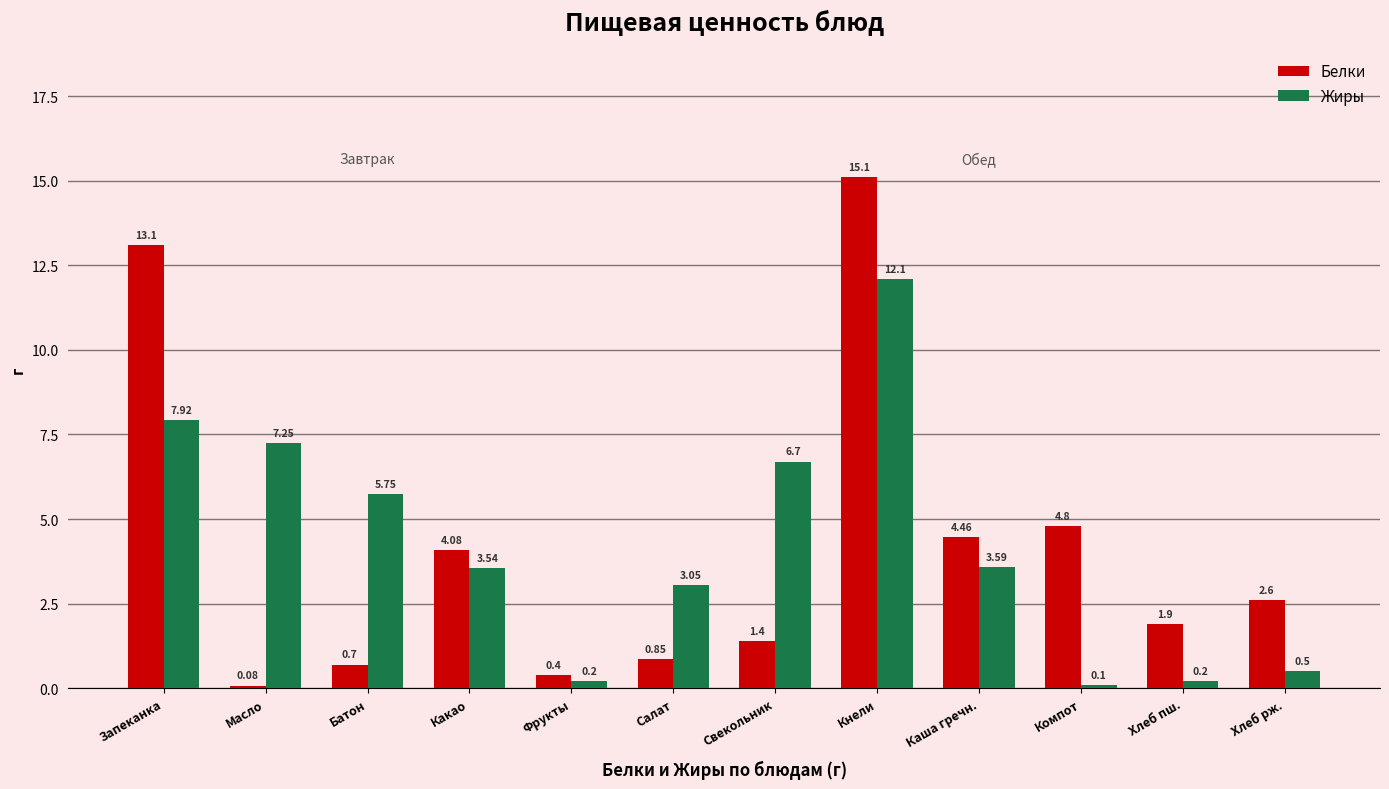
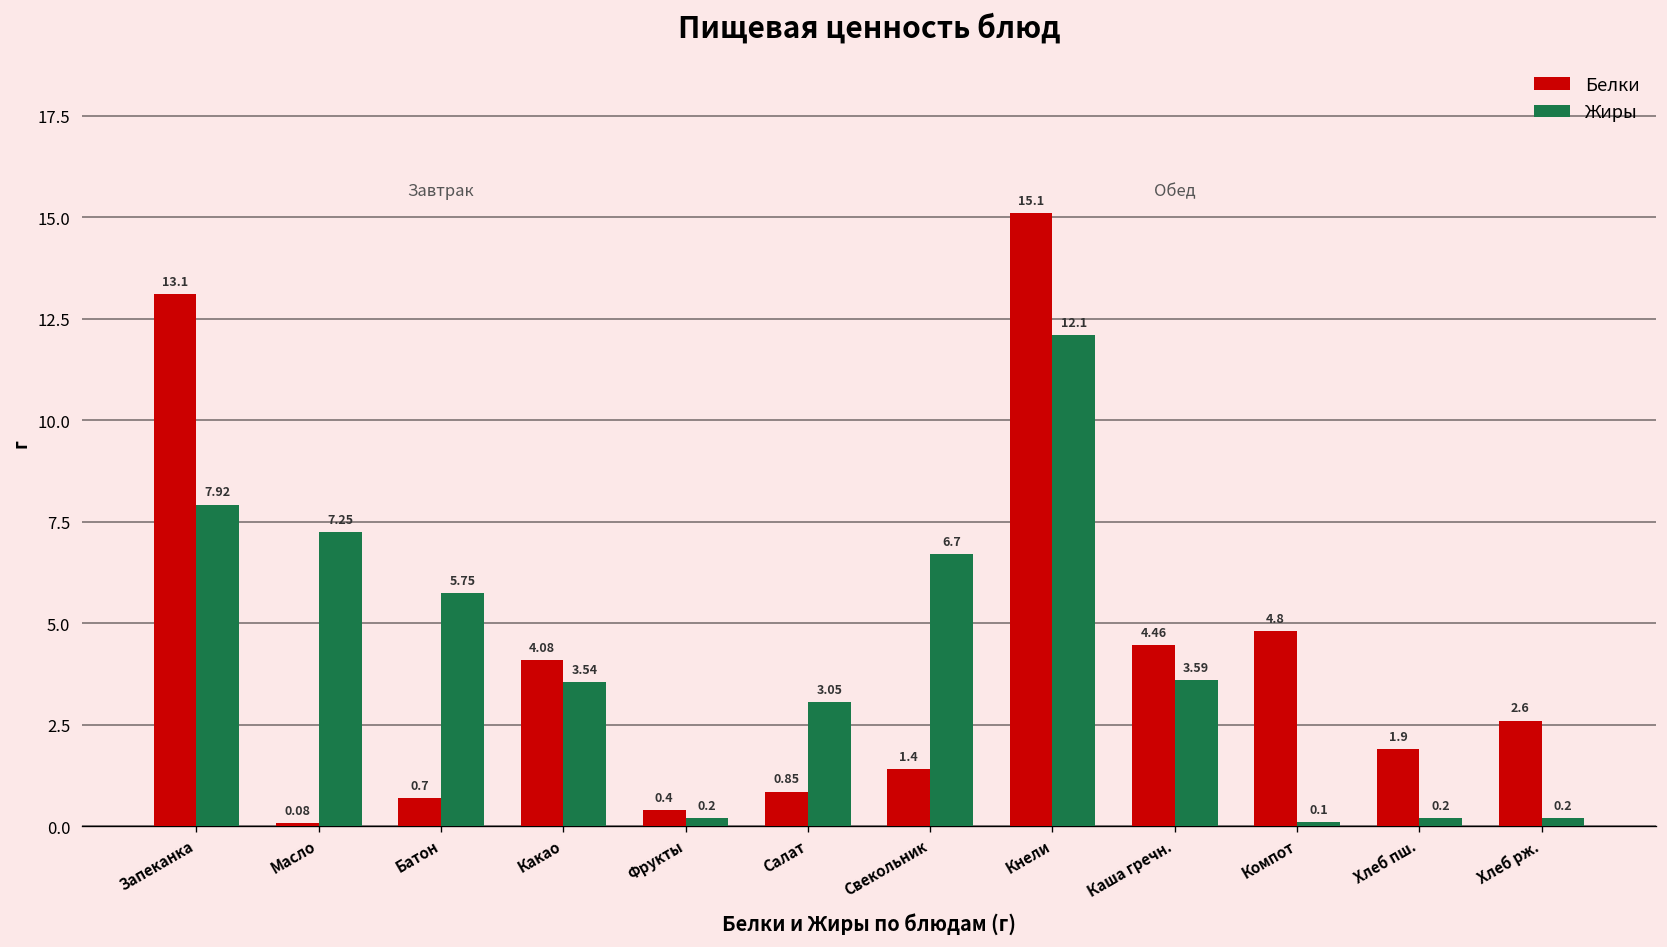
  {
    "Белки": {
      "Запеканка": 13.1,
      "Масло": 0.08,
      "Батон": 0.7,
      "Какао": 4.08,
      "Фрукты": 0.4,
      "Салат": 0.85,
      "Свекольник": 1.4,
      "Кнели": 15.1,
      "Каша гречн.": 4.46,
      "Компот": 4.8,
      "Хлеб пш.": 1.9,
      "Хлеб рж.": 2.6
    },
    "Жиры": {
      "Запеканка": 7.92,
      "Масло": 7.25,
      "Батон": 5.75,
      "Какао": 3.54,
      "Фрукты": 0.2,
      "Салат": 3.05,
      "Свекольник": 6.7,
      "Кнели": 12.1,
      "Каша гречн.": 3.59,
      "Компот": 0.1,
      "Хлеб пш.": 0.2,
-     "Хлеб рж.": 0.5
+     "Хлеб рж.": 0.2
    }
  }
